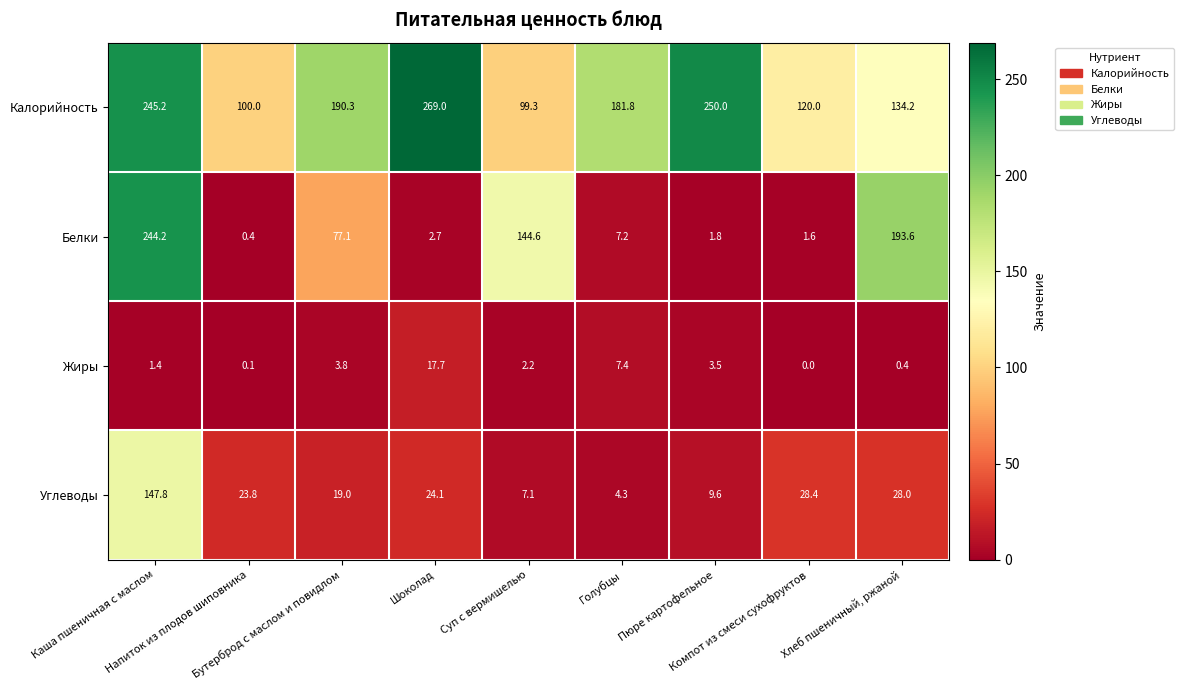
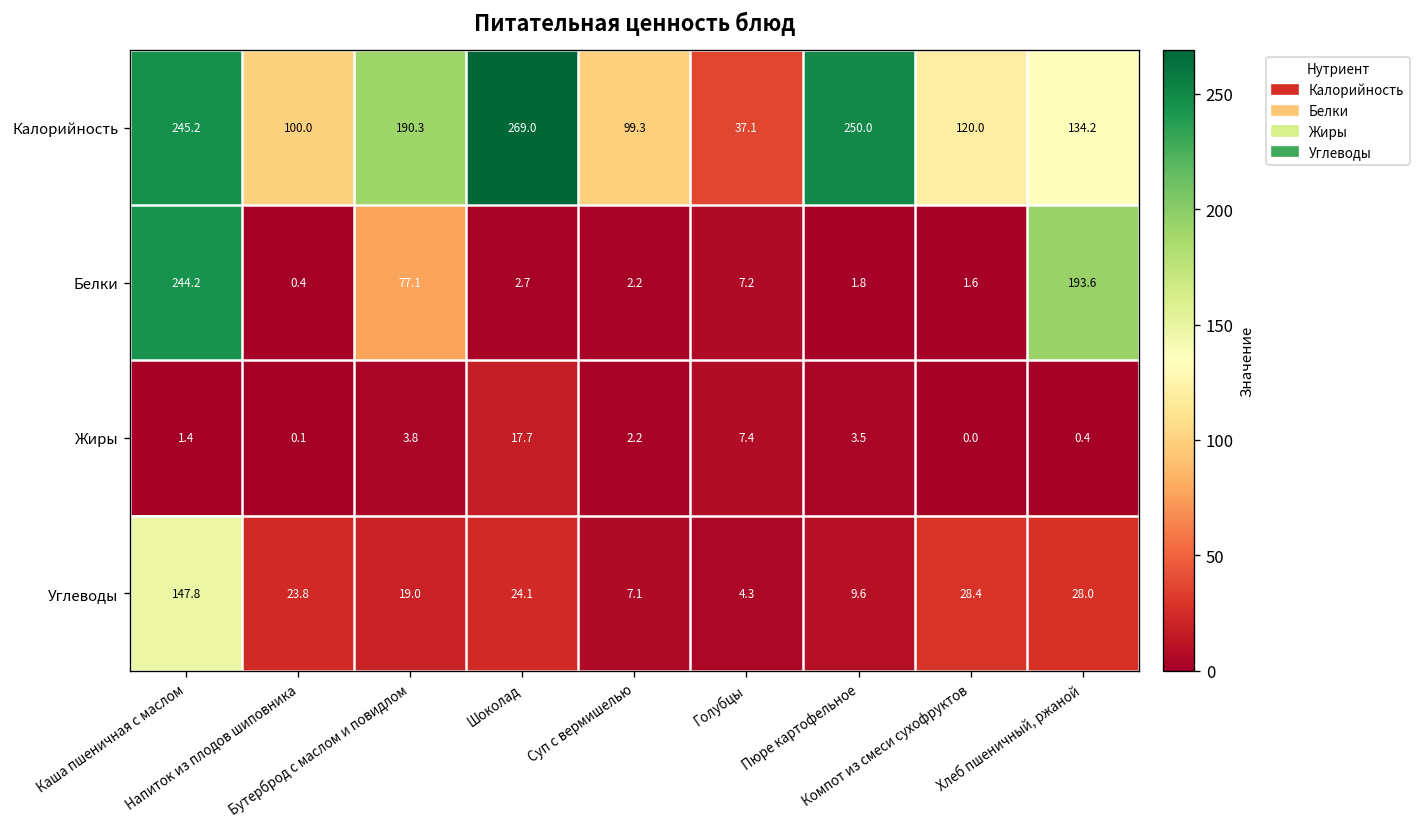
  {
    "Калорийность": {
      "Каша пшеничная с маслом": 245.2,
      "Напиток из плодов шиповника": 100.0,
      "Бутерброд с маслом и повидлом": 190.3,
      "Шоколад": 269.0,
      "Суп с вермишелью": 99.3,
-     "Голубцы": 181.8,
+     "Голубцы": 37.1,
      "Пюре картофельное": 250.0,
      "Компот из смеси сухофруктов": 120.0,
      "Хлеб пшеничный, ржаной": 134.2
    },
    "Белки": {
      "Каша пшеничная с маслом": 244.2,
      "Напиток из плодов шиповника": 0.4,
      "Бутерброд с маслом и повидлом": 77.1,
      "Шоколад": 2.7,
-     "Суп с вермишелью": 144.6,
+     "Суп с вермишелью": 2.2,
      "Голубцы": 7.2,
      "Пюре картофельное": 1.8,
      "Компот из смеси сухофруктов": 1.6,
      "Хлеб пшеничный, ржаной": 193.6
    },
    "Жиры": {
      "Каша пшеничная с маслом": 1.4,
      "Напиток из плодов шиповника": 0.1,
      "Бутерброд с маслом и повидлом": 3.8,
      "Шоколад": 17.7,
      "Суп с вермишелью": 2.2,
      "Голубцы": 7.4,
      "Пюре картофельное": 3.5,
      "Компот из смеси сухофруктов": 0.0,
      "Хлеб пшеничный, ржаной": 0.4
    },
    "Углеводы": {
      "Каша пшеничная с маслом": 147.8,
      "Напиток из плодов шиповника": 23.8,
      "Бутерброд с маслом и повидлом": 19.0,
      "Шоколад": 24.1,
      "Суп с вермишелью": 7.1,
      "Голубцы": 4.3,
      "Пюре картофельное": 9.6,
      "Компот из смеси сухофруктов": 28.4,
      "Хлеб пшеничный, ржаной": 28.0
    }
  }
